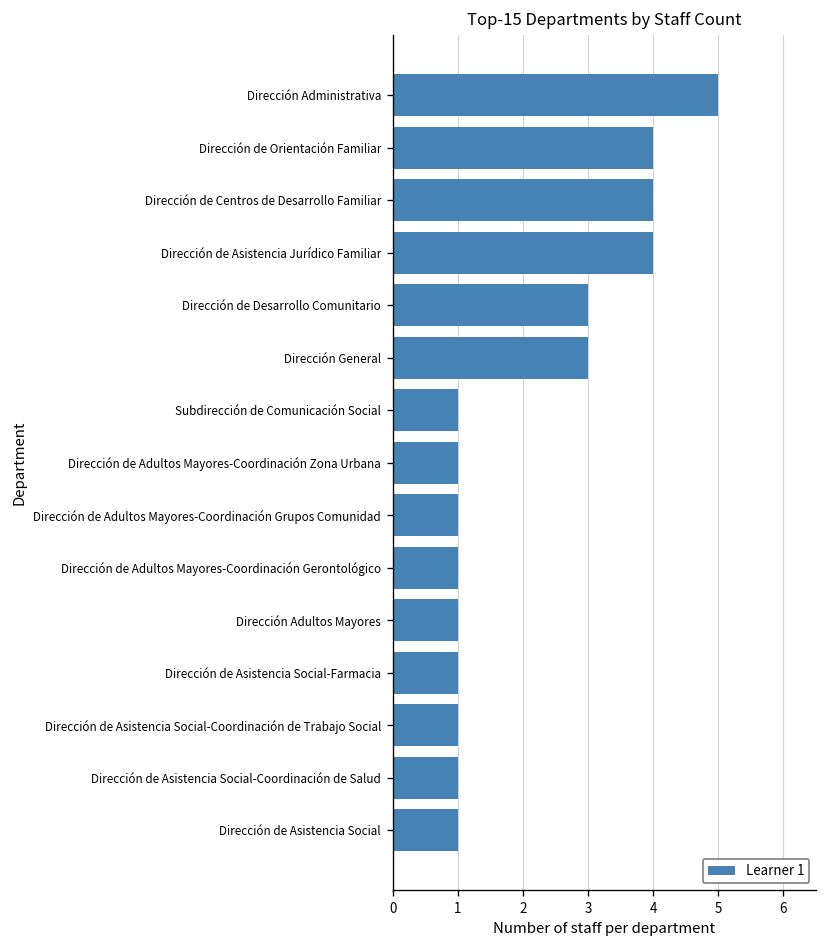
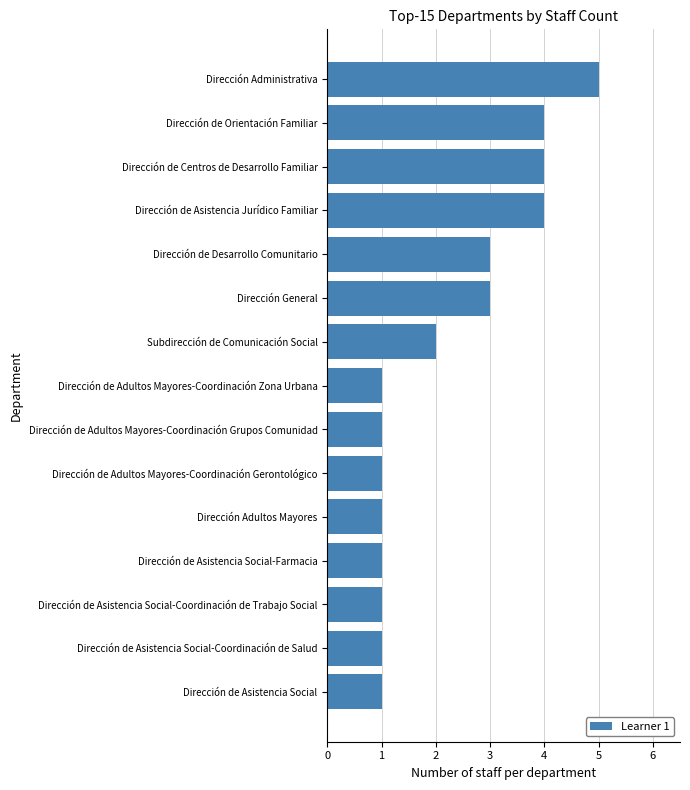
  {
    "Dirección Administrativa": 5,
    "Dirección de Orientación Familiar": 4,
    "Dirección de Centros de Desarrollo Familiar": 4,
    "Dirección de Asistencia Jurídico Familiar": 4,
    "Dirección de Desarrollo Comunitario": 3,
    "Dirección General": 3,
-   "Subdirección de Comunicación Social": 1,
+   "Subdirección de Comunicación Social": 2,
    "Dirección de Adultos Mayores-Coordinación Zona Urbana": 1,
    "Dirección de Adultos Mayores-Coordinación Grupos Comunidad": 1,
    "Dirección de Adultos Mayores-Coordinación Gerontológico": 1,
    "Dirección Adultos Mayores": 1,
    "Dirección de Asistencia Social-Farmacia": 1,
    "Dirección de Asistencia Social-Coordinación de Trabajo Social": 1,
    "Dirección de Asistencia Social-Coordinación de Salud": 1,
    "Dirección de Asistencia Social": 1
  }
